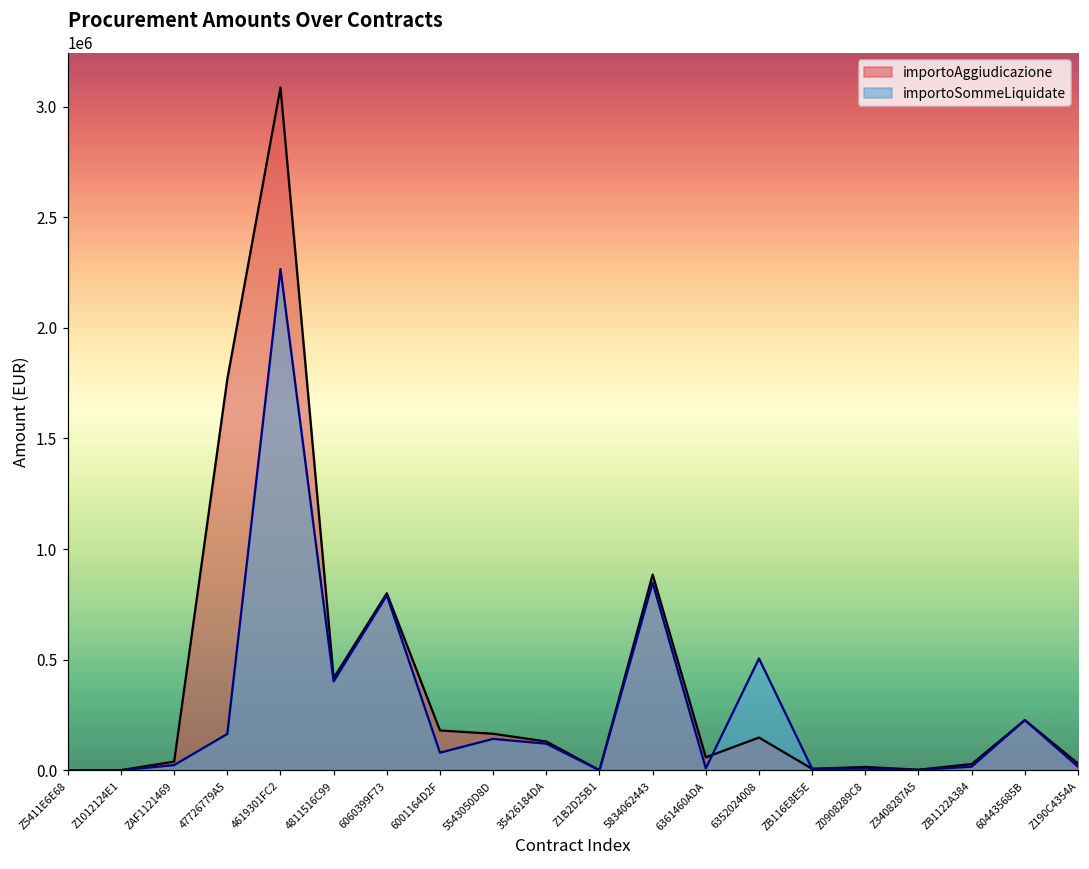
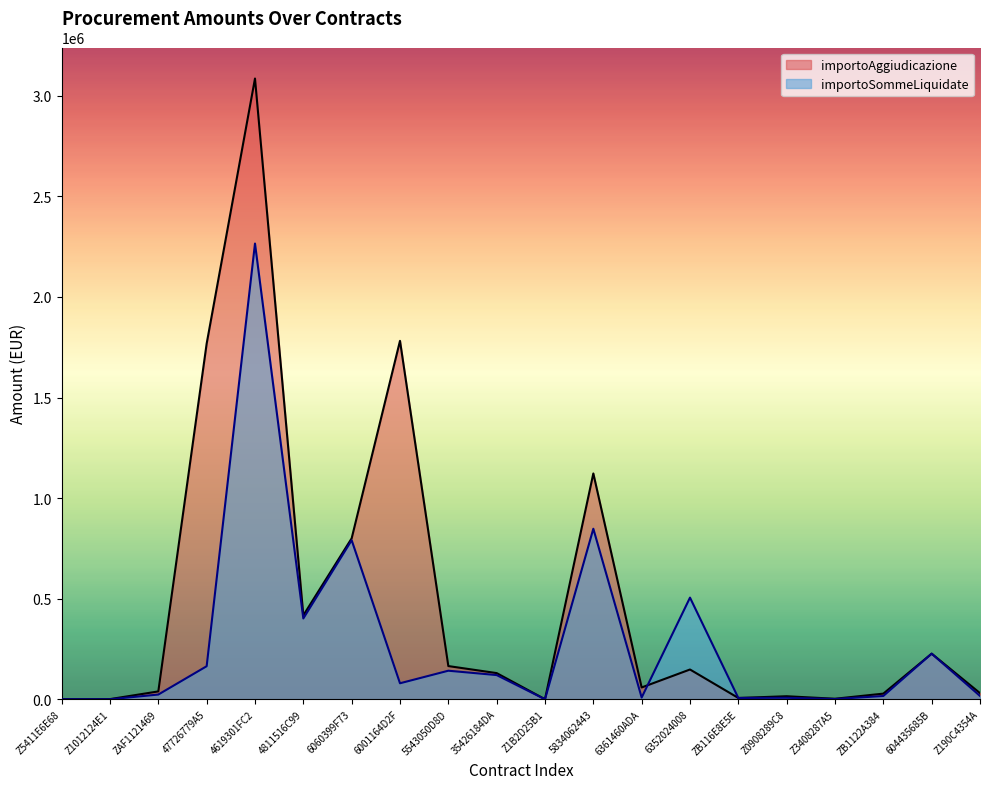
  {
    "importoAggiudicazione": {
      "ZAF1121469": 40000,
      "47726779A5": 1770000,
      "4619301FC2": 3090000,
      "4811516C99": 420000,
-     "6001164D2F": 180000,
+     "6001164D2F": 1780000,
      "5543050D8D": 170000,
-     "5834062443": 880000,
+     "5834062443": 1120000,
      "6361460ADA": 60000,
      "6352024008": 150000,
      "Z190C4354A": 30000
    },
    "importoSommeLiquidate": {
      "ZAF1121469": 20000,
      "47726779A5": 160000,
      "4619301FC2": 2270000,
      "4811516C99": 400000,
      "6001164D2F": 80000,
      "5543050D8D": 140000,
      "5834062443": 850000,
      "6361460ADA": 10000,
      "6352024008": 510000,
      "Z190C4354A": 20000
    }
  }
